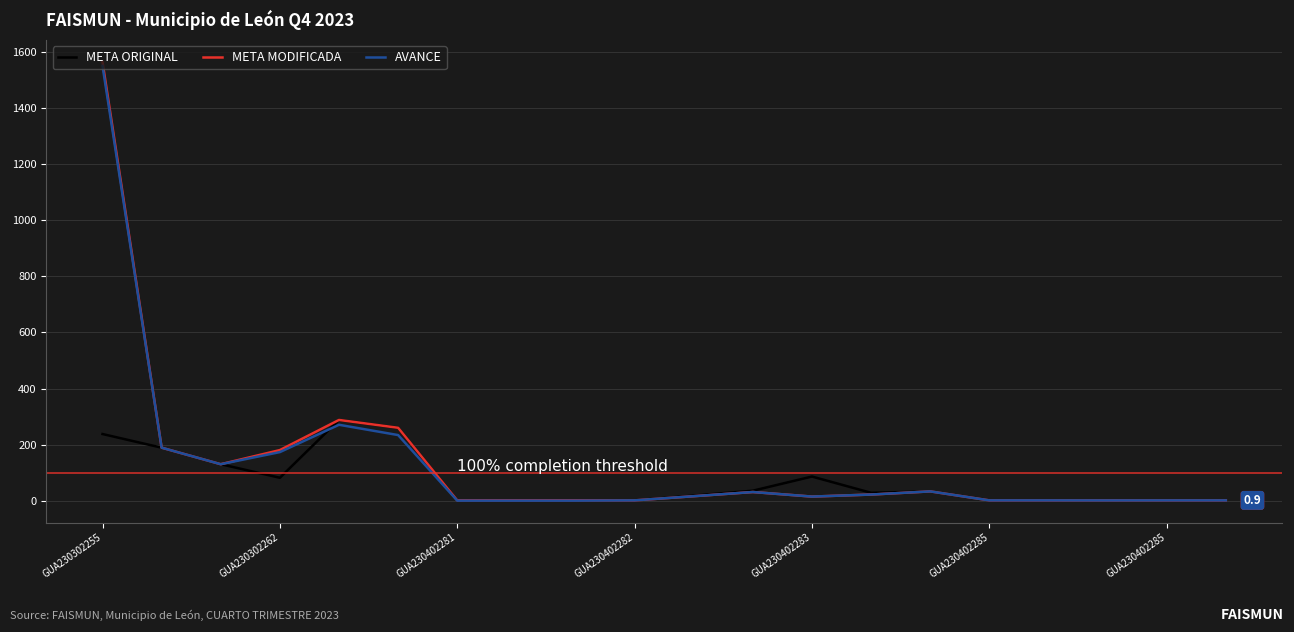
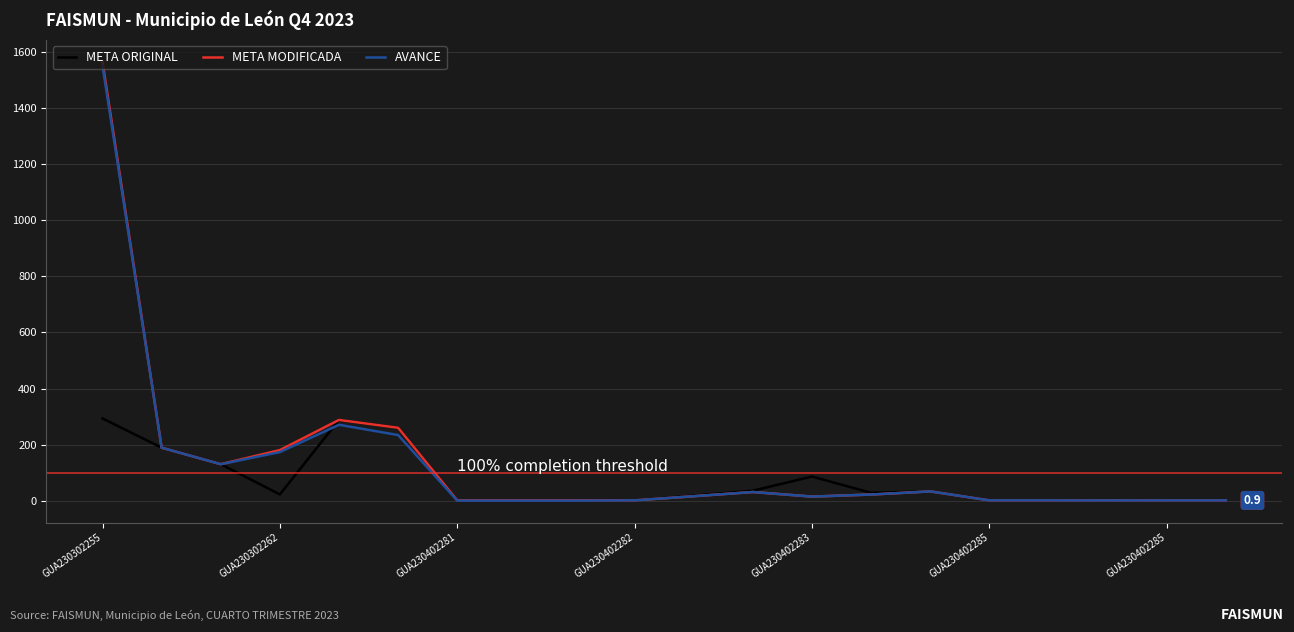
  {
    "META ORIGINAL": {
-     "GUA230302255": 240,
-     "GUA230302262": 80,
+     "GUA230302255": 290,
+     "GUA230302262": 20,
      "GUA230402283": 90
    }
  }
